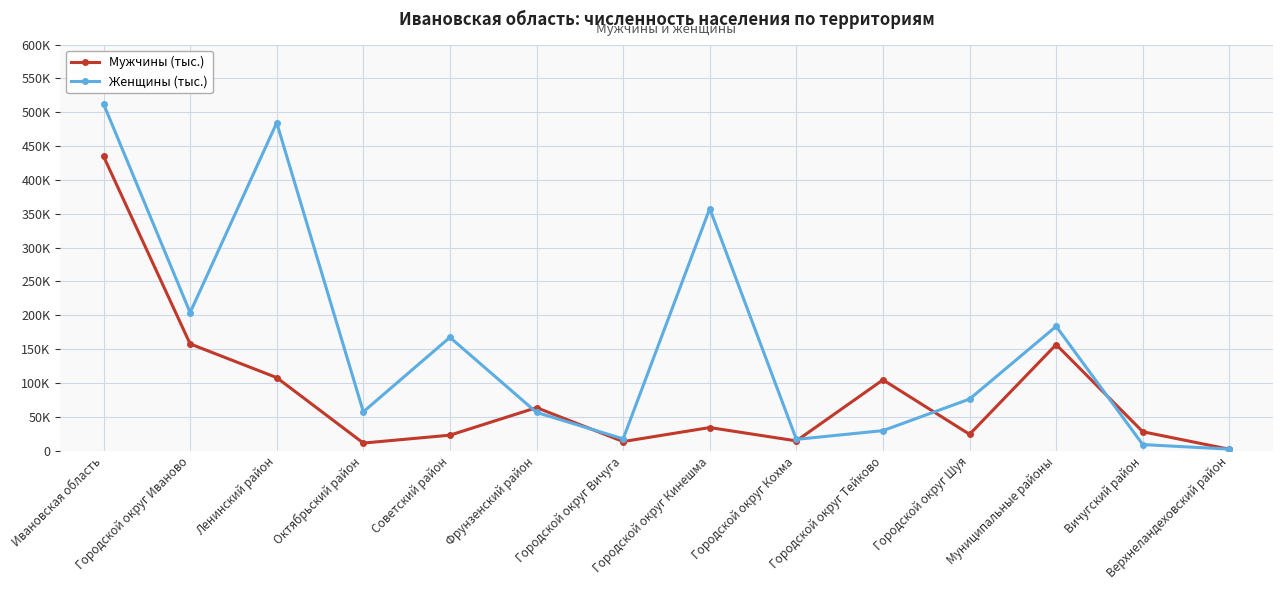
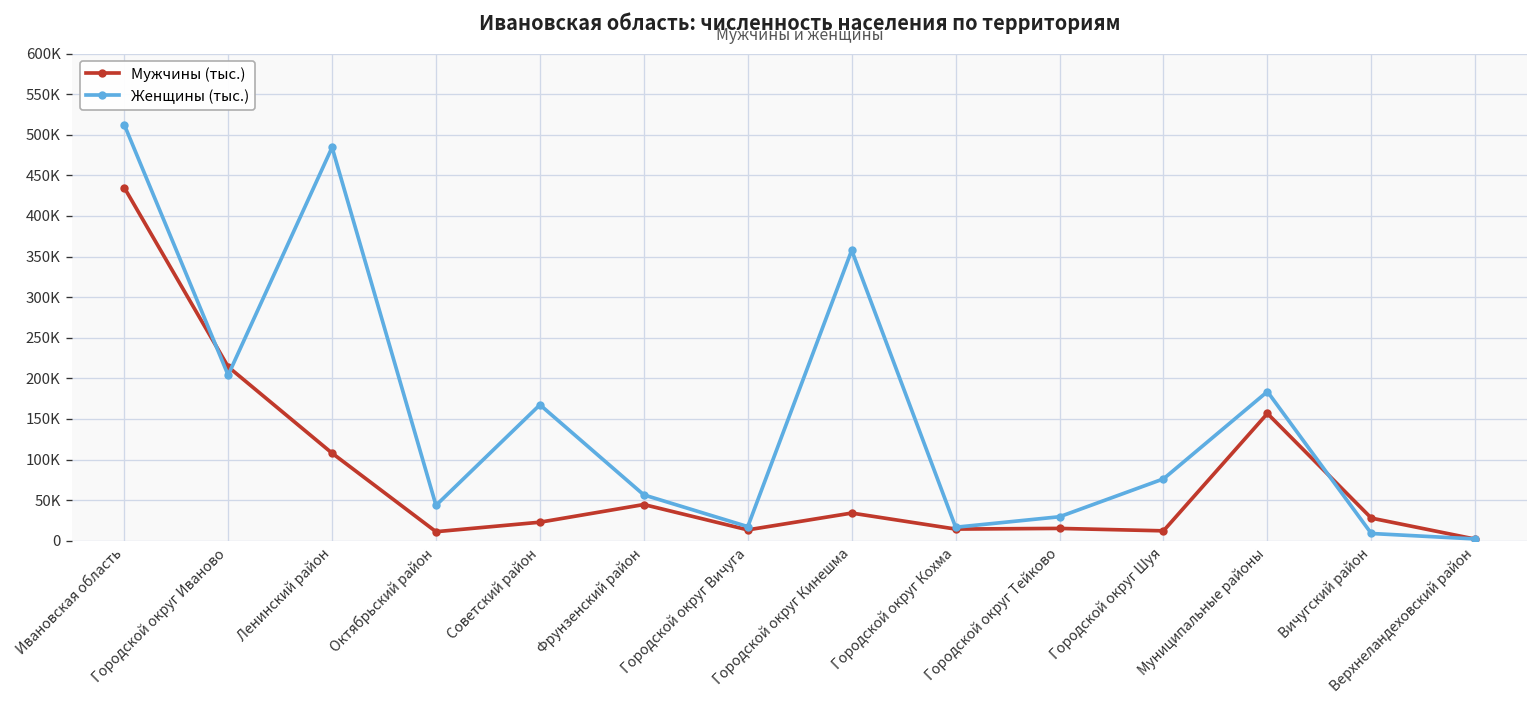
  {
    "Мужчины (тыс.)": {
      "Ивановская область": 430000,
-     "Городской округ Иваново": 160000,
+     "Городской округ Иваново": 210000,
      "Ленинский район": 110000,
      "Октябрьский район": 10000,
      "Советский район": 20000,
-     "Фрунзенский район": 60000,
+     "Фрунзенский район": 40000,
      "Городской округ Вичуга": 10000,
      "Городской округ Кинешма": 30000,
-     "Городской округ Тейково": 100000,
-     "Городской округ Шуя": 20000,
+     "Городской округ Тейково": 20000,
+     "Городской округ Шуя": 10000,
      "Муниципальные районы": 160000,
      "Вичугский район": 30000
    },
    "Женщины (тыс.)": {
      "Ивановская область": 510000,
      "Городской округ Иваново": 200000,
      "Ленинский район": 480000,
-     "Октябрьский район": 60000,
+     "Октябрьский район": 40000,
      "Советский район": 170000,
      "Фрунзенский район": 60000,
      "Городской округ Вичуга": 20000,
      "Городской округ Кинешма": 360000,
      "Городской округ Тейково": 30000,
      "Городской округ Шуя": 80000,
      "Муниципальные районы": 180000,
      "Вичугский район": 10000
    }
  }
